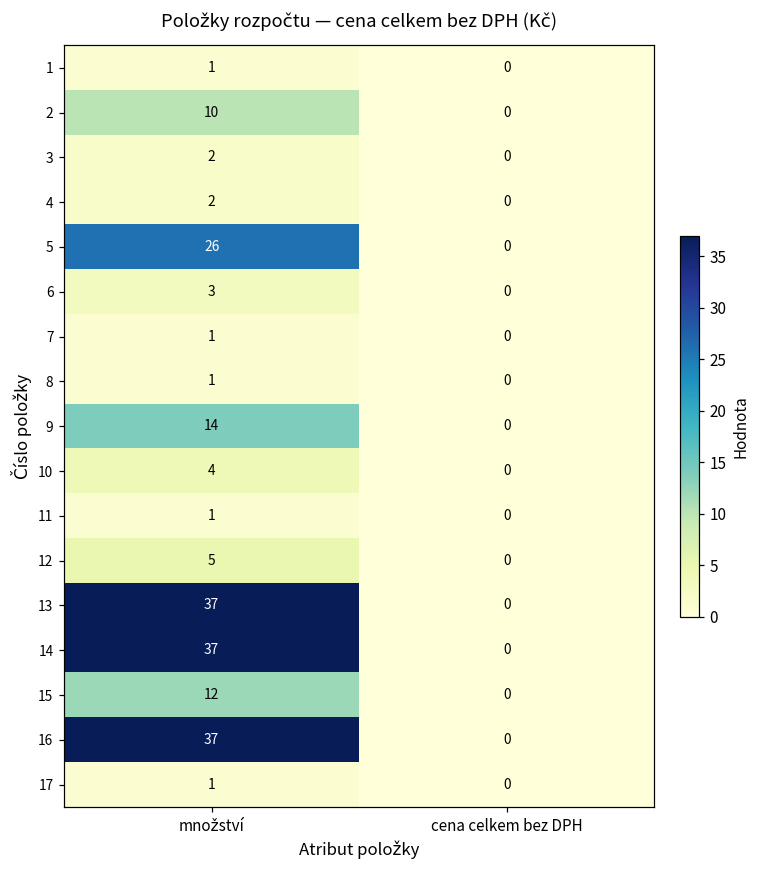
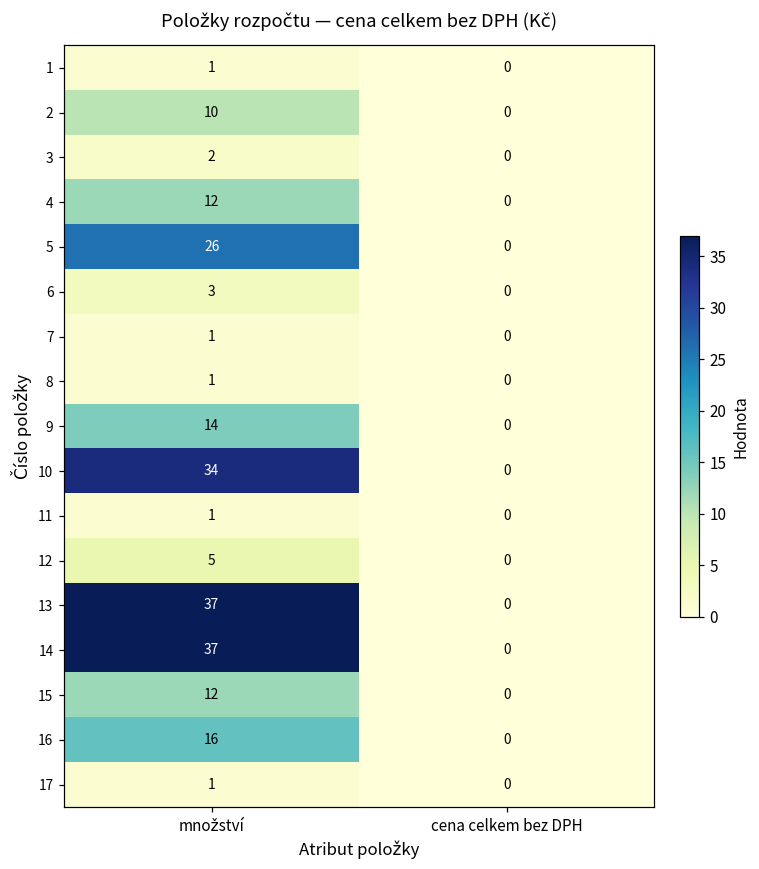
  {
    "1": {
      "množství": 1,
      "cena celkem bez DPH": 0
    },
    "2": {
      "množství": 10,
      "cena celkem bez DPH": 0
    },
    "3": {
      "množství": 2,
      "cena celkem bez DPH": 0
    },
    "4": {
-     "množství": 2,
+     "množství": 12,
      "cena celkem bez DPH": 0
    },
    "5": {
      "množství": 26,
      "cena celkem bez DPH": 0
    },
    "6": {
      "množství": 3,
      "cena celkem bez DPH": 0
    },
    "7": {
      "množství": 1,
      "cena celkem bez DPH": 0
    },
    "8": {
      "množství": 1,
      "cena celkem bez DPH": 0
    },
    "9": {
      "množství": 14,
      "cena celkem bez DPH": 0
    },
    "10": {
-     "množství": 4,
+     "množství": 34,
      "cena celkem bez DPH": 0
    },
    "11": {
      "množství": 1,
      "cena celkem bez DPH": 0
    },
    "12": {
      "množství": 5,
      "cena celkem bez DPH": 0
    },
    "13": {
      "množství": 37,
      "cena celkem bez DPH": 0
    },
    "14": {
      "množství": 37,
      "cena celkem bez DPH": 0
    },
    "15": {
      "množství": 12,
      "cena celkem bez DPH": 0
    },
    "16": {
-     "množství": 37,
+     "množství": 16,
      "cena celkem bez DPH": 0
    },
    "17": {
      "množství": 1,
      "cena celkem bez DPH": 0
    }
  }
